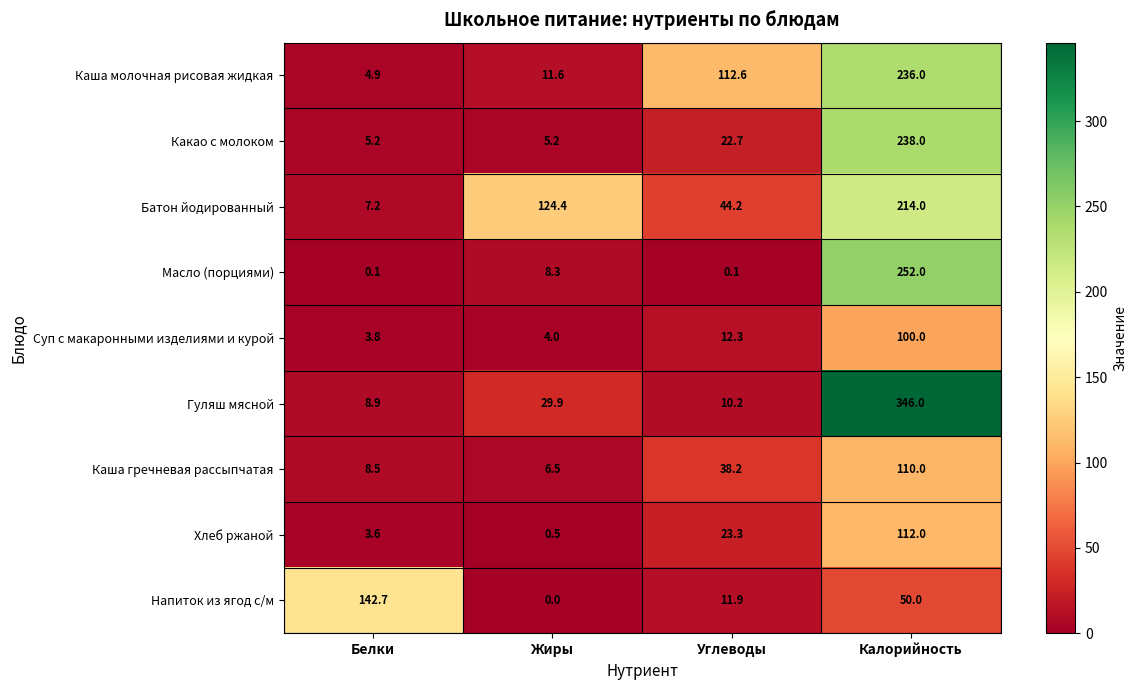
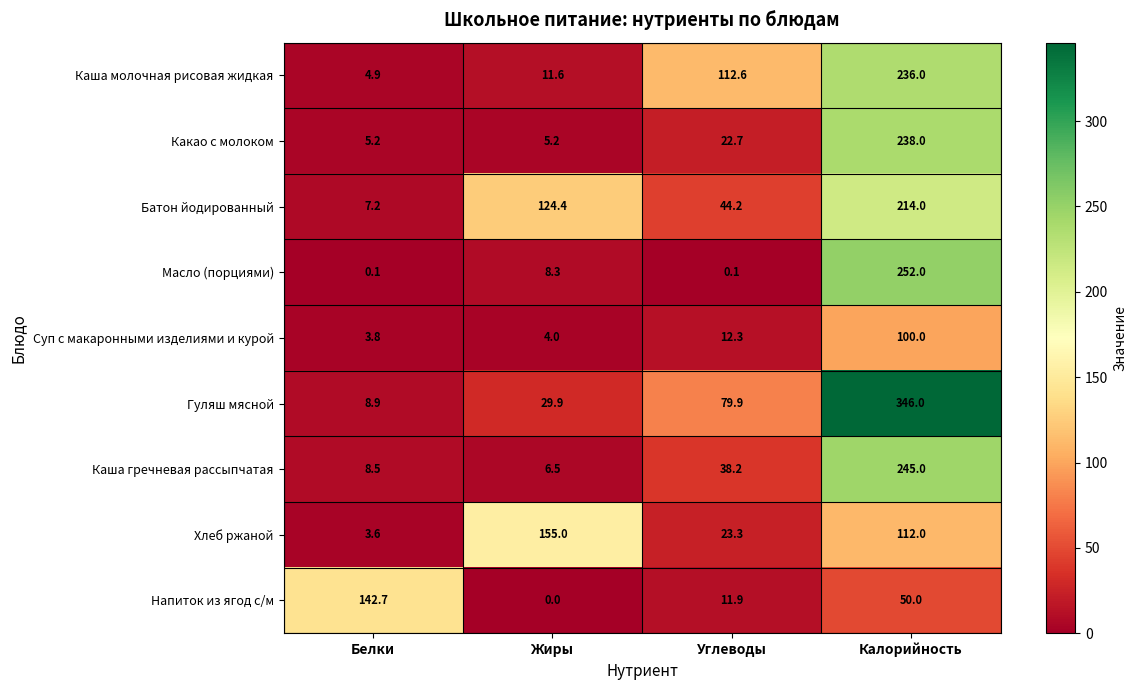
  {
    "Каша молочная рисовая жидкая": {
      "Белки": 4.9,
      "Жиры": 11.6,
      "Углеводы": 112.6,
      "Калорийность": 236.0
    },
    "Какао с молоком": {
      "Белки": 5.2,
      "Жиры": 5.2,
      "Углеводы": 22.7,
      "Калорийность": 238.0
    },
    "Батон йодированный": {
      "Белки": 7.2,
      "Жиры": 124.4,
      "Углеводы": 44.2,
      "Калорийность": 214.0
    },
    "Масло (порциями)": {
      "Белки": 0.1,
      "Жиры": 8.3,
      "Углеводы": 0.1,
      "Калорийность": 252.0
    },
    "Суп с макаронными изделиями и курой": {
      "Белки": 3.8,
      "Жиры": 4.0,
      "Углеводы": 12.3,
      "Калорийность": 100.0
    },
    "Гуляш мясной": {
      "Белки": 8.9,
      "Жиры": 29.9,
-     "Углеводы": 10.2,
+     "Углеводы": 79.9,
      "Калорийность": 346.0
    },
    "Каша гречневая рассыпчатая": {
      "Белки": 8.5,
      "Жиры": 6.5,
      "Углеводы": 38.2,
-     "Калорийность": 110.0
+     "Калорийность": 245.0
    },
    "Хлеб ржаной": {
      "Белки": 3.6,
-     "Жиры": 0.5,
+     "Жиры": 155.0,
      "Углеводы": 23.3,
      "Калорийность": 112.0
    },
    "Напиток из ягод с/м": {
      "Белки": 142.7,
      "Жиры": 0.0,
      "Углеводы": 11.9,
      "Калорийность": 50.0
    }
  }
